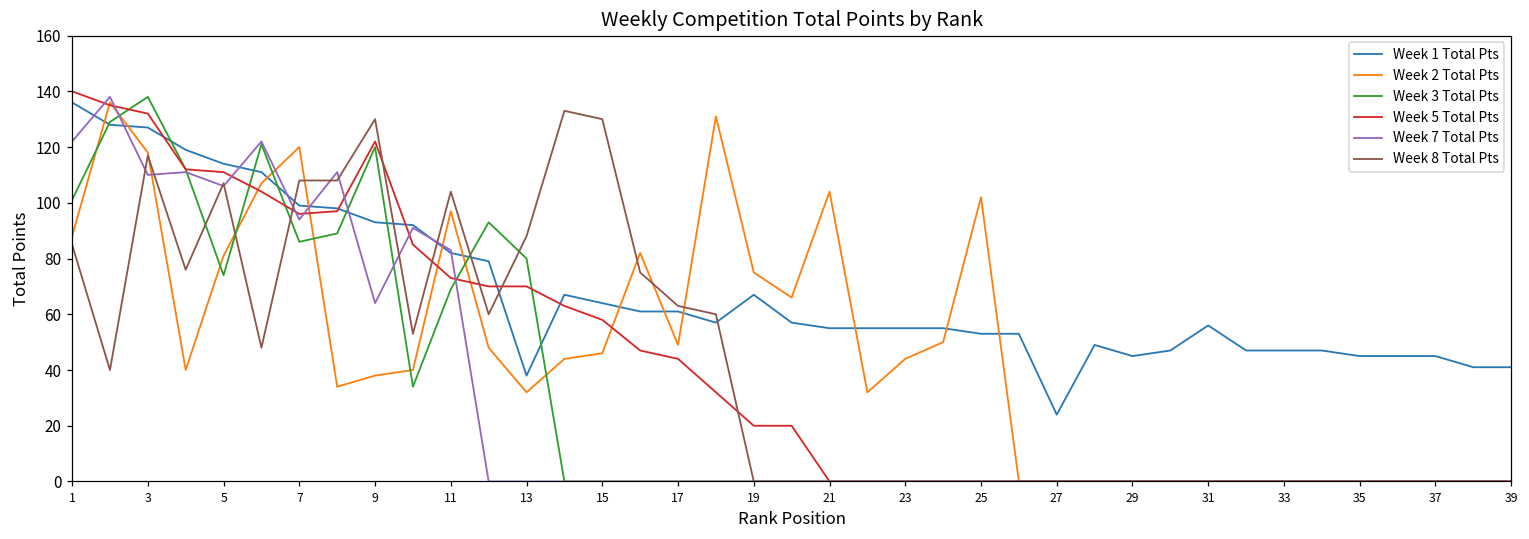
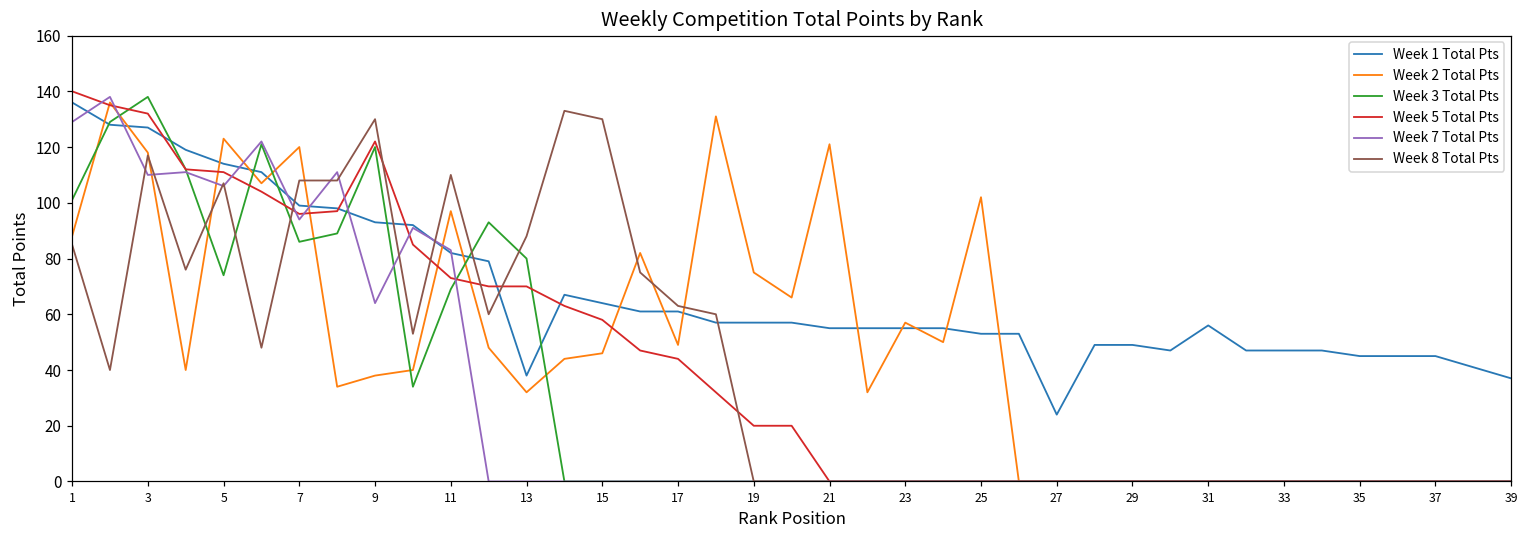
  {
    "Week 1 Total Pts": {
      "1": 136,
      "3": 127,
      "5": 114,
      "7": 99,
      "9": 93,
      "11": 82,
      "13": 38,
      "15": 64,
      "17": 61,
-     "19": 67,
+     "19": 57,
      "21": 55,
      "23": 55,
      "25": 53,
      "27": 24,
-     "29": 45,
+     "29": 49,
      "31": 56,
      "33": 47,
      "35": 45,
      "37": 45,
-     "39": 41
+     "39": 37
    },
    "Week 2 Total Pts": {
      "1": 88,
      "3": 118,
-     "5": 81,
+     "5": 123,
      "7": 120,
      "9": 38,
      "11": 97,
      "13": 32,
      "15": 46,
      "17": 49,
      "19": 75,
-     "21": 104,
-     "23": 44,
+     "21": 121,
+     "23": 57,
      "25": 102
    },
    "Week 3 Total Pts": {
      "1": 101,
      "3": 138,
      "5": 74,
      "7": 86,
      "9": 120,
      "11": 69,
      "13": 80
    },
    "Week 5 Total Pts": {
      "1": 140,
      "3": 132,
      "5": 111,
      "7": 96,
      "9": 122,
      "11": 73,
      "13": 70,
      "15": 58,
      "17": 44,
      "19": 20
    },
    "Week 7 Total Pts": {
-     "1": 122,
+     "1": 129,
      "3": 110,
      "5": 106,
      "7": 94,
      "9": 64,
      "11": 83,
      "13": 0
    },
    "Week 8 Total Pts": {
      "1": 85,
      "3": 117,
      "5": 107,
      "7": 108,
      "9": 130,
-     "11": 104,
+     "11": 110,
      "13": 88,
      "15": 130,
      "17": 63
    }
  }
